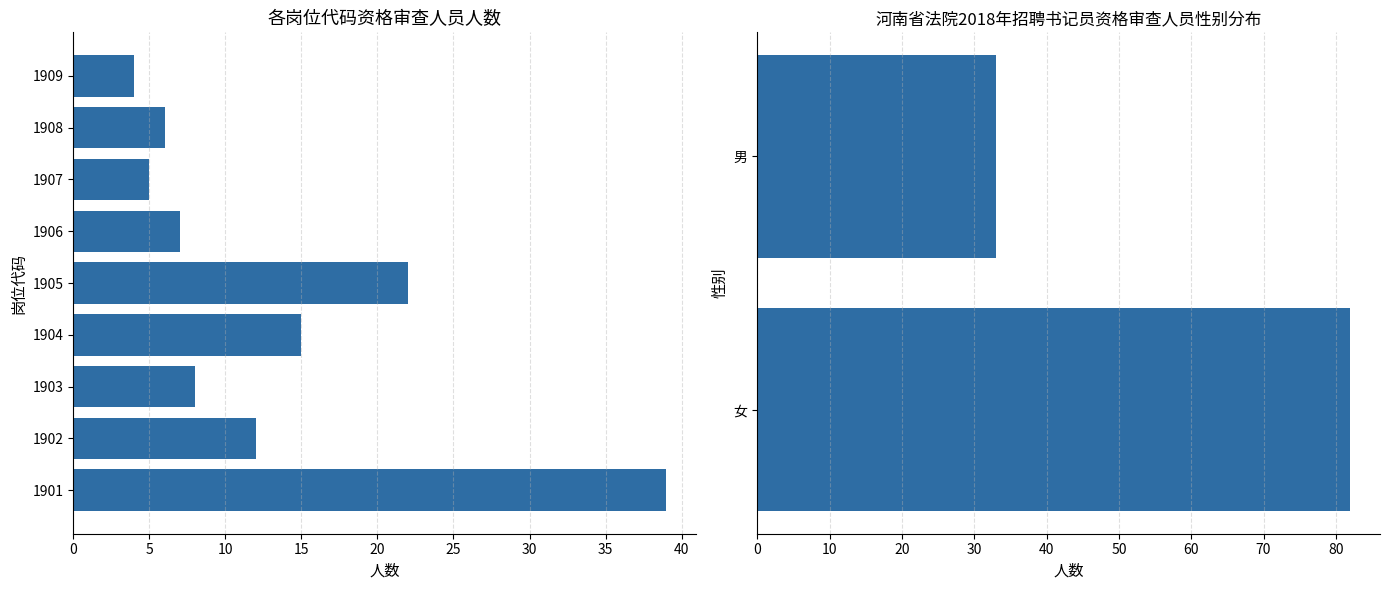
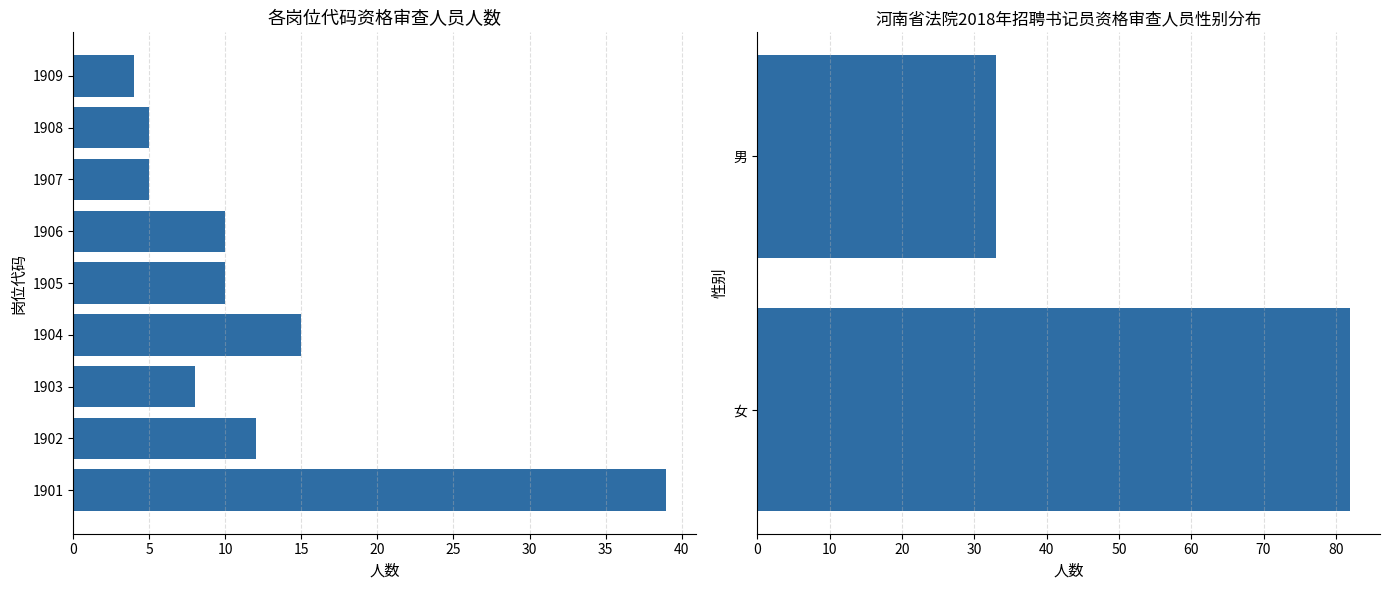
  {
    "各岗位代码资格审查人员人数": {
      "1909": 4,
-     "1908": 6,
+     "1908": 5,
      "1907": 5,
-     "1906": 7,
-     "1905": 22,
+     "1906": 10,
+     "1905": 10,
      "1904": 15,
      "1903": 8,
      "1902": 12,
      "1901": 39
    },
    "河南省法院2018年招聘书记员资格审查人员性别分布": {
      "男": 33,
      "女": 82
    }
  }
